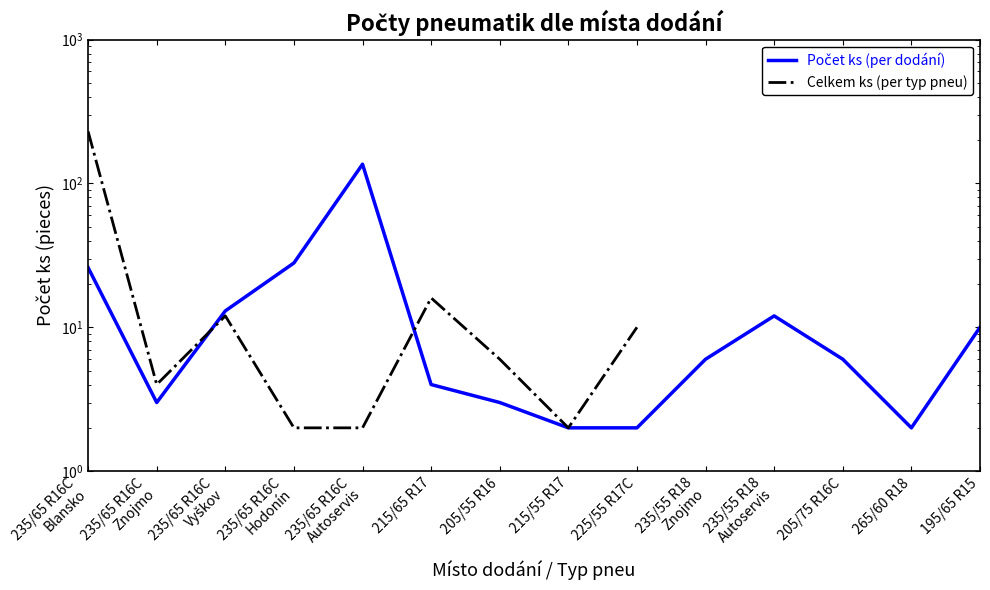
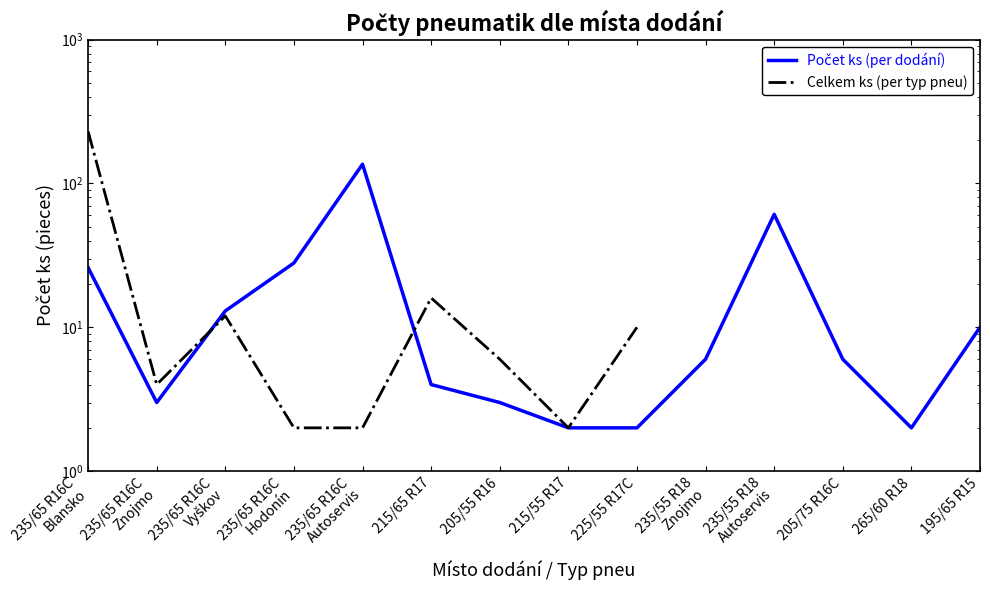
  {
    "Počet ks (per dodání)": {
      "235/65 R16C Blansko": 26,
      "235/65 R16C Znojmo": 3,
      "235/65 R16C Vyškov": 13,
      "235/65 R16C Hodonín": 28,
      "235/65 R16C Autoservis": 140,
      "215/65 R17": 4,
      "205/55 R16": 3,
      "225/55 R17C": 2,
      "235/55 R18 Znojmo": 6,
-     "235/55 R18 Autoservis": 12,
+     "235/55 R18 Autoservis": 61,
      "205/75 R16C": 6,
      "265/60 R18": 2,
      "195/65 R15": 10
    },
    "Celkem ks (per typ pneu)": {
      "235/65 R16C Blansko": 230,
      "235/65 R16C Znojmo": 4,
      "235/65 R16C Vyškov": 12,
      "235/65 R16C Hodonín": 2,
      "235/65 R16C Autoservis": 2,
      "215/65 R17": 16,
      "205/55 R16": 6,
      "225/55 R17C": 10
    }
  }
